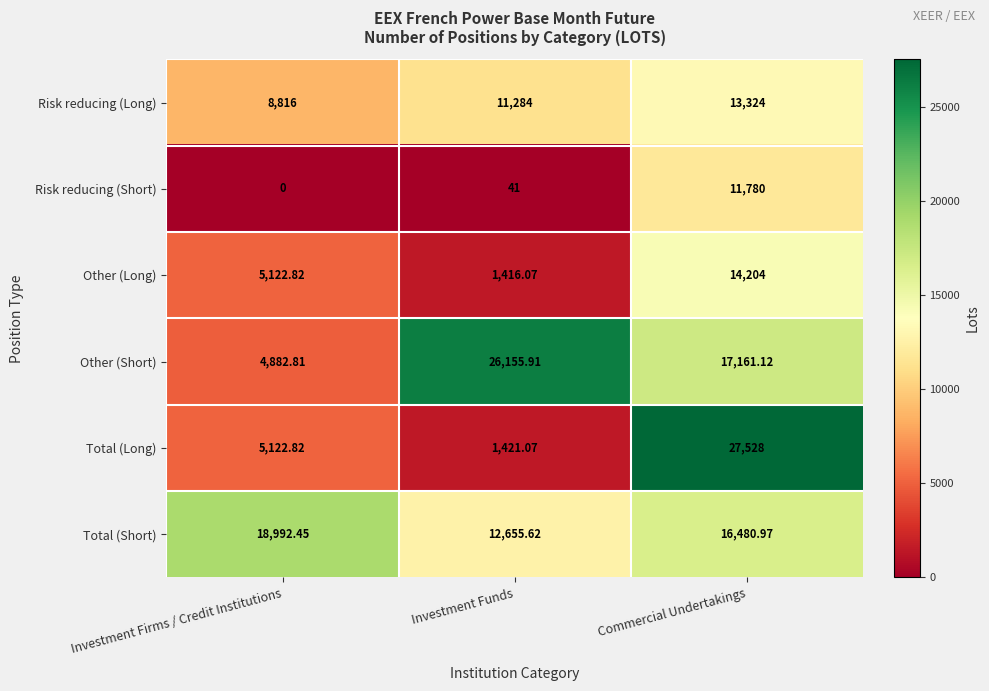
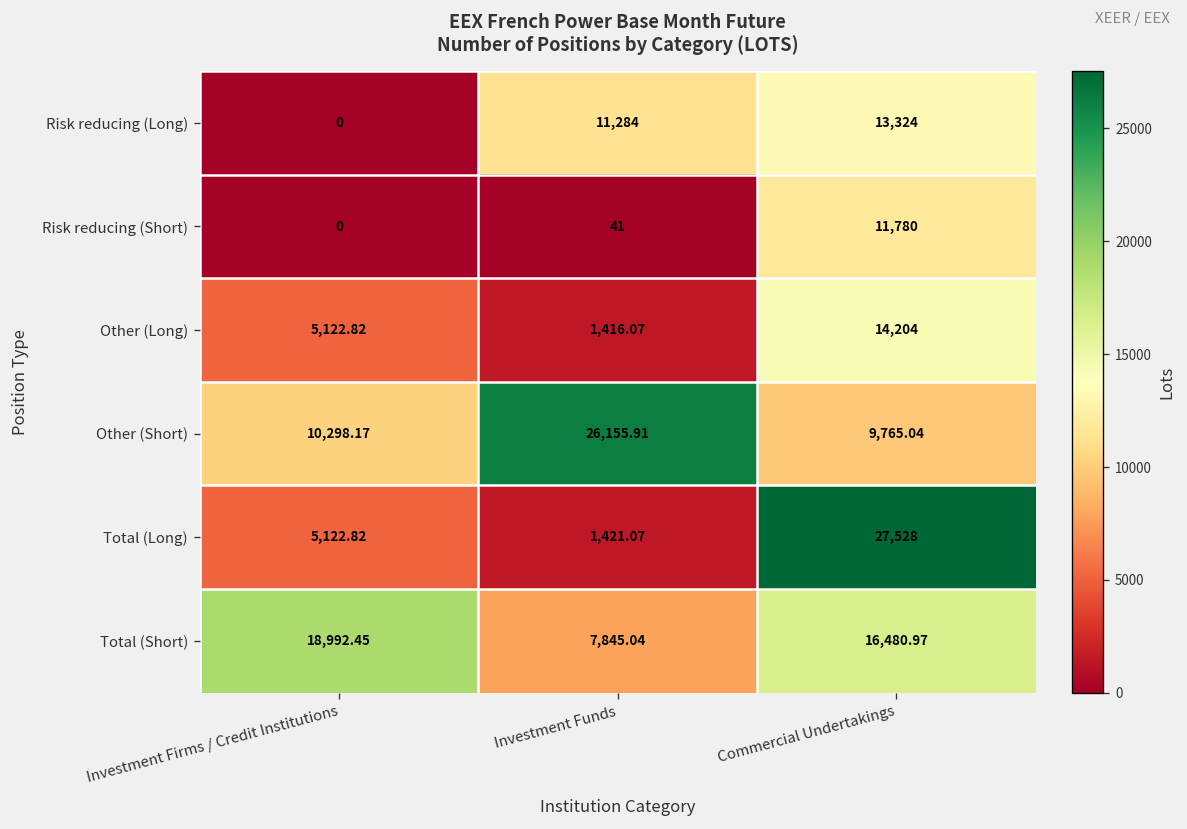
  {
    "Risk reducing (Long)": {
-     "Investment Firms / Credit Institutions": "8,816",
+     "Investment Firms / Credit Institutions": "0",
      "Investment Funds": "11,284",
      "Commercial Undertakings": "13,324"
    },
    "Risk reducing (Short)": {
      "Investment Firms / Credit Institutions": "0",
      "Investment Funds": "41",
      "Commercial Undertakings": "11,780"
    },
    "Other (Long)": {
      "Investment Firms / Credit Institutions": "5,122.82",
      "Investment Funds": "1,416.07",
      "Commercial Undertakings": "14,204"
    },
    "Other (Short)": {
-     "Investment Firms / Credit Institutions": "4,882.81",
+     "Investment Firms / Credit Institutions": "10,298.17",
      "Investment Funds": "26,155.91",
-     "Commercial Undertakings": "17,161.12"
+     "Commercial Undertakings": "9,765.04"
    },
    "Total (Long)": {
      "Investment Firms / Credit Institutions": "5,122.82",
      "Investment Funds": "1,421.07",
      "Commercial Undertakings": "27,528"
    },
    "Total (Short)": {
      "Investment Firms / Credit Institutions": "18,992.45",
-     "Investment Funds": "12,655.62",
+     "Investment Funds": "7,845.04",
      "Commercial Undertakings": "16,480.97"
    }
  }
